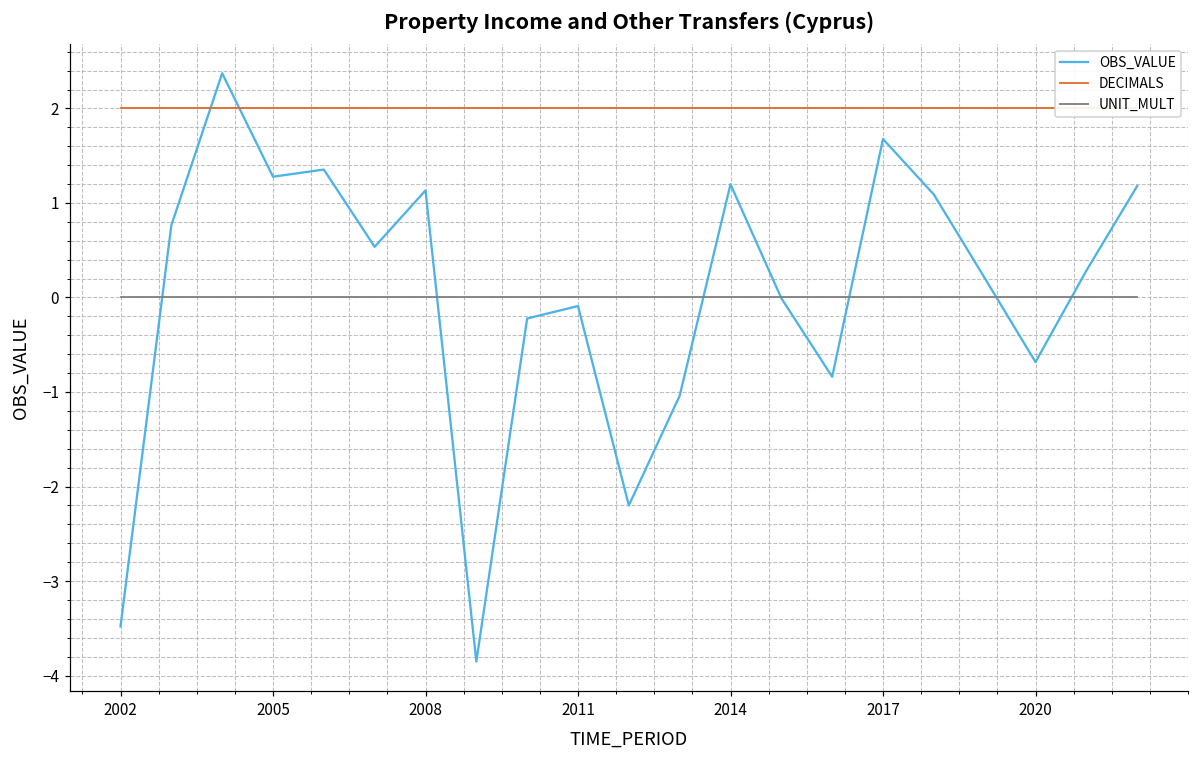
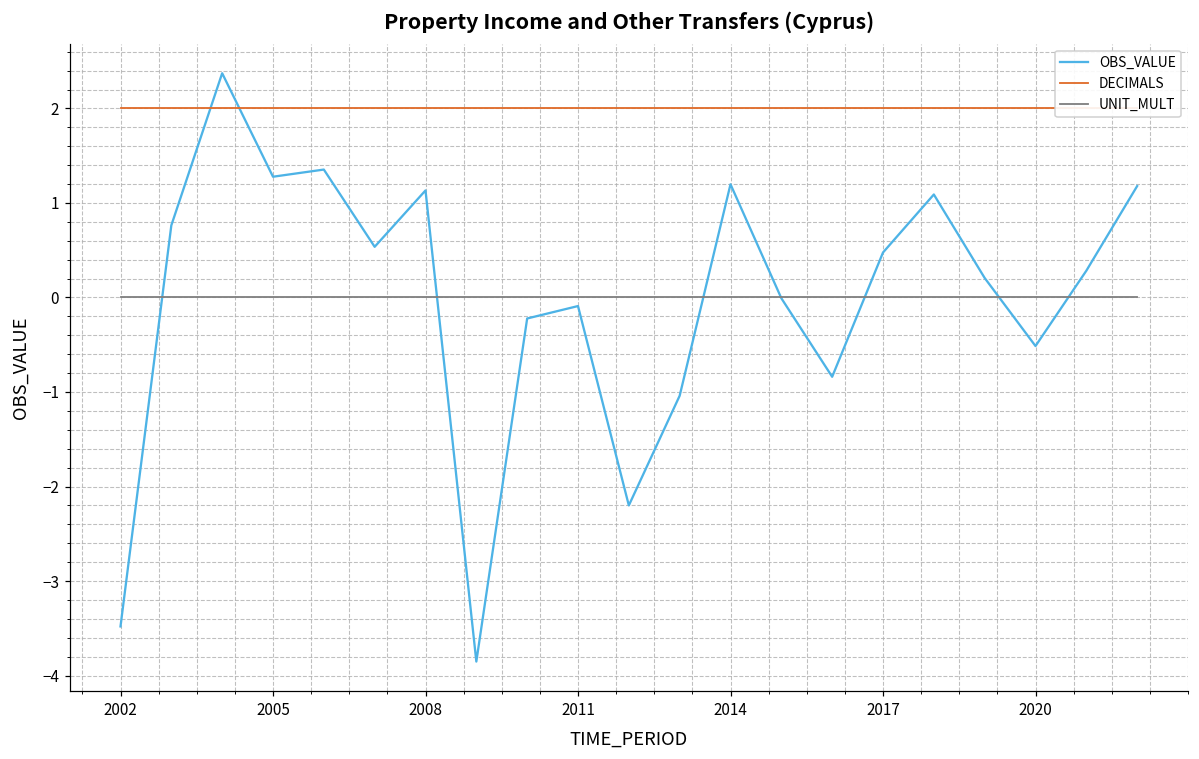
  {
    "OBS_VALUE": {
      "2002": -3.5,
      "2005": 1.3,
      "2008": 1.1,
      "2011": -0.1,
      "2014": 1.2,
-     "2017": 1.7,
-     "2020": -0.7
+     "2017": 0.5,
+     "2020": -0.5
    },
    "DECIMALS": {
      "2002": 2.0,
      "2005": 2.0,
      "2008": 2.0,
      "2011": 2.0,
      "2014": 2.0,
      "2017": 2.0,
      "2020": 2.0
    },
    "UNIT_MULT": {
      "2002": 0.0,
      "2005": 0.0,
      "2008": 0.0,
      "2011": 0.0,
      "2014": 0.0,
      "2017": 0.0,
      "2020": 0.0
    }
  }
